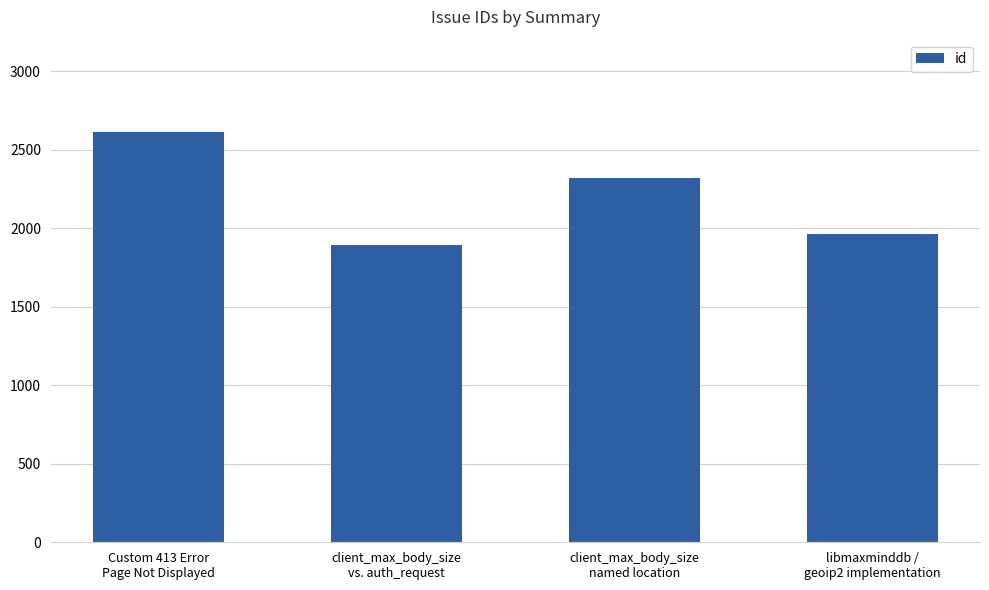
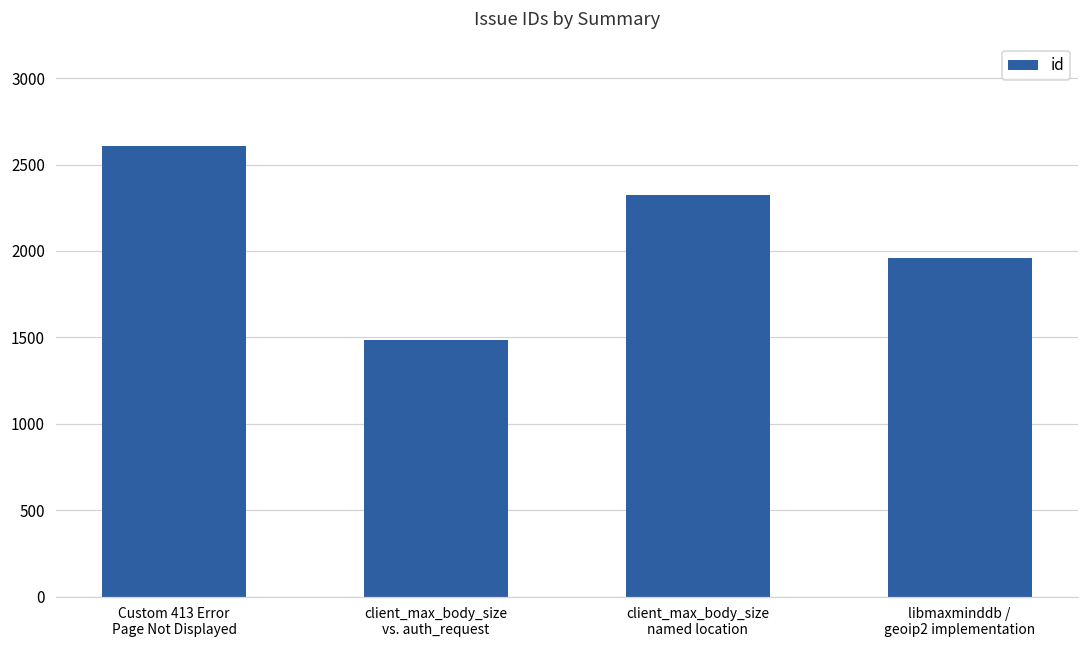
  {
    "Custom 413 Error Page Not Displayed": 2610,
-   "client_max_body_size vs. auth_request": 1890,
+   "client_max_body_size vs. auth_request": 1480,
    "client_max_body_size named location": 2320,
    "libmaxminddb / geoip2 implementation": 1960
  }
